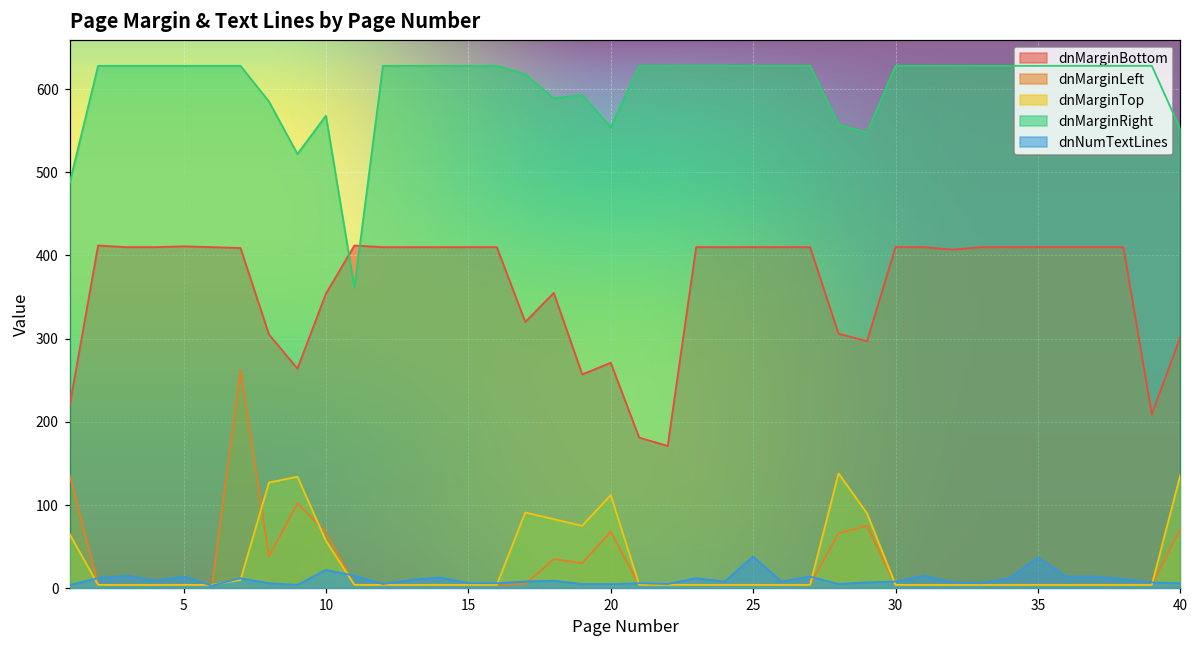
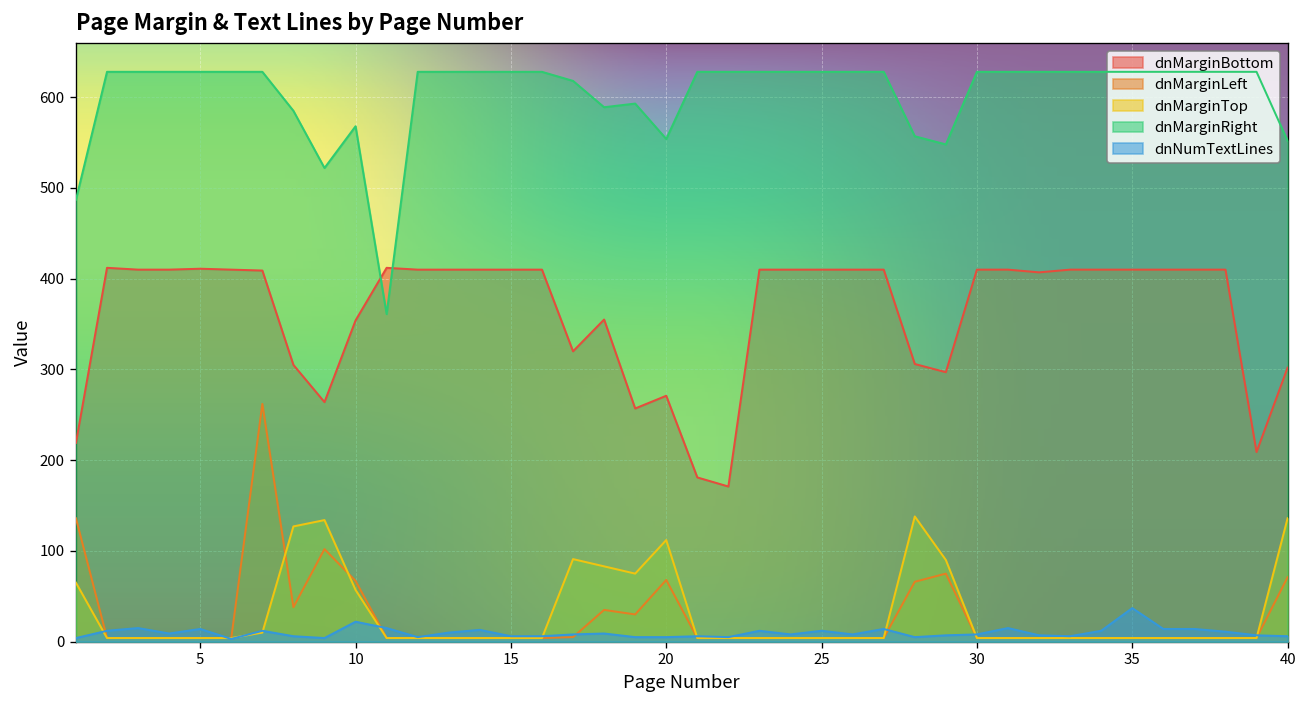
  {
    "dnMarginTop": {
      "10": 60,
      "20": 110,
      "40": 140
    },
    "dnMarginRight": {
      "5": 630,
      "10": 570,
      "15": 630,
      "20": 550,
      "25": 630,
      "30": 630,
      "40": 550
    },
    "dnNumTextLines": {
      "5": 10,
      "10": 20,
      "20": 10,
-     "25": 40,
+     "25": 10,
      "30": 10,
      "35": 40,
      "40": 10
    }
  }
